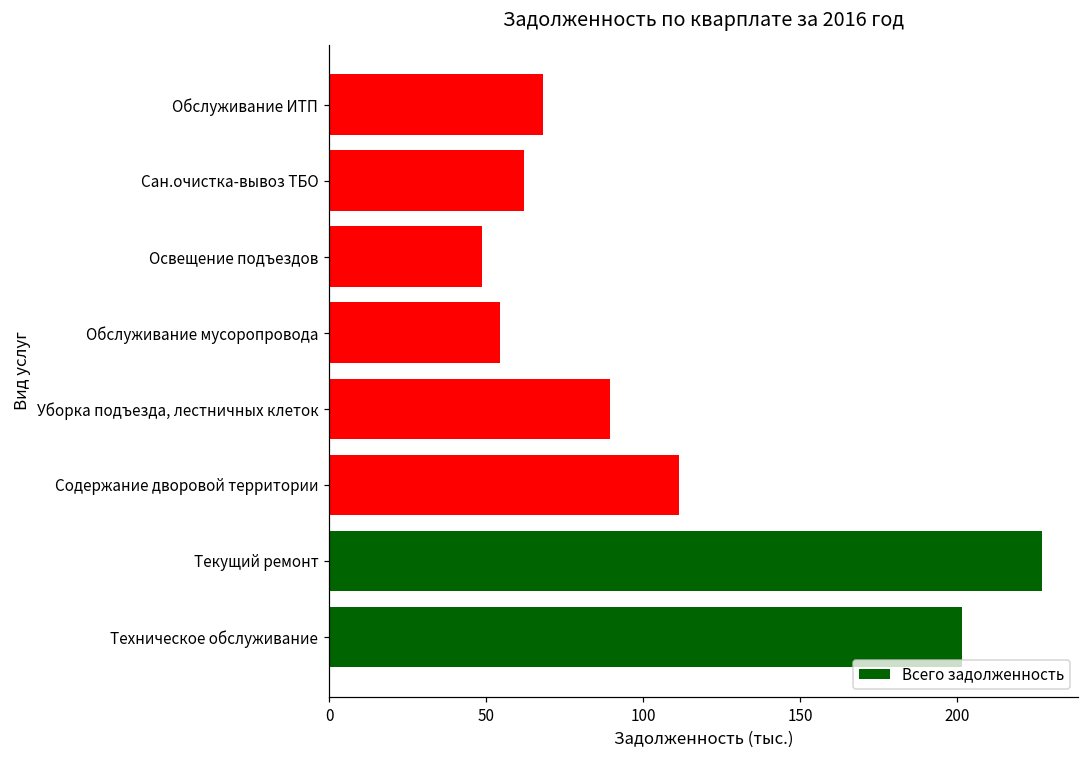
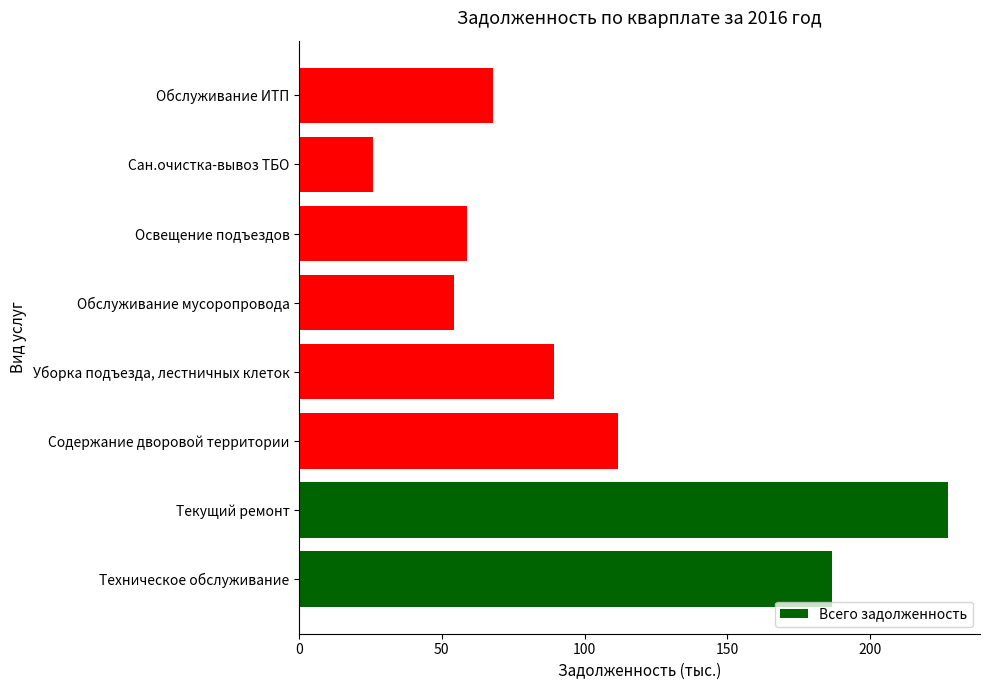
  {
    "Обслуживание ИТП": 68,
-   "Сан.очистка-вывоз ТБО": 62,
-   "Освещение подъездов": 49,
+   "Сан.очистка-вывоз ТБО": 26,
+   "Освещение подъездов": 59,
    "Обслуживание мусоропровода": 54,
    "Уборка подъезда, лестничных клеток": 89,
    "Содержание дворовой территории": 112,
    "Текущий ремонт": 227,
-   "Техническое обслуживание": 202
+   "Техническое обслуживание": 187
  }
